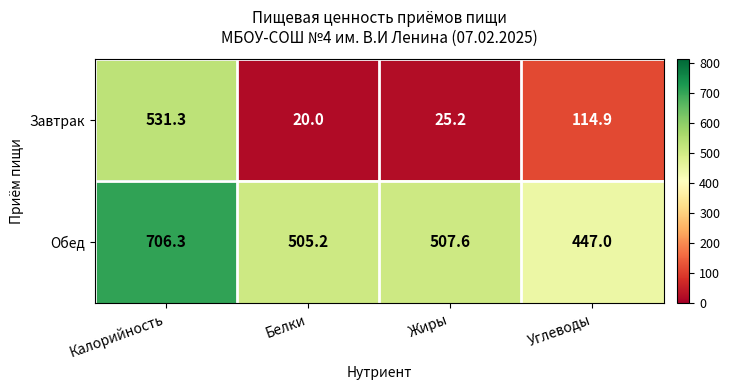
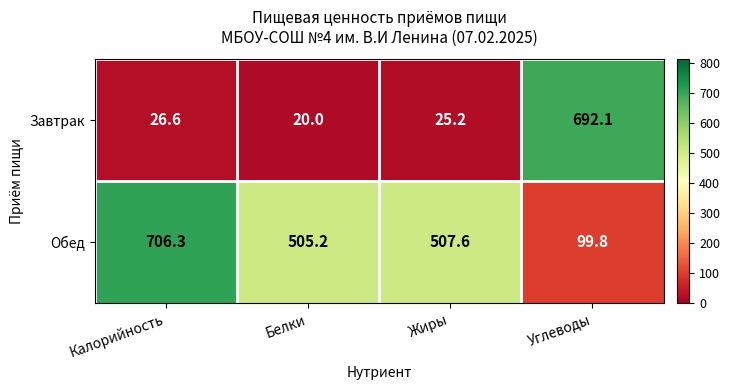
  {
    "Завтрак": {
-     "Калорийность": 531.3,
+     "Калорийность": 26.6,
      "Белки": 20.0,
      "Жиры": 25.2,
-     "Углеводы": 114.9
+     "Углеводы": 692.1
    },
    "Обед": {
      "Калорийность": 706.3,
      "Белки": 505.2,
      "Жиры": 507.6,
-     "Углеводы": 447.0
+     "Углеводы": 99.8
    }
  }
